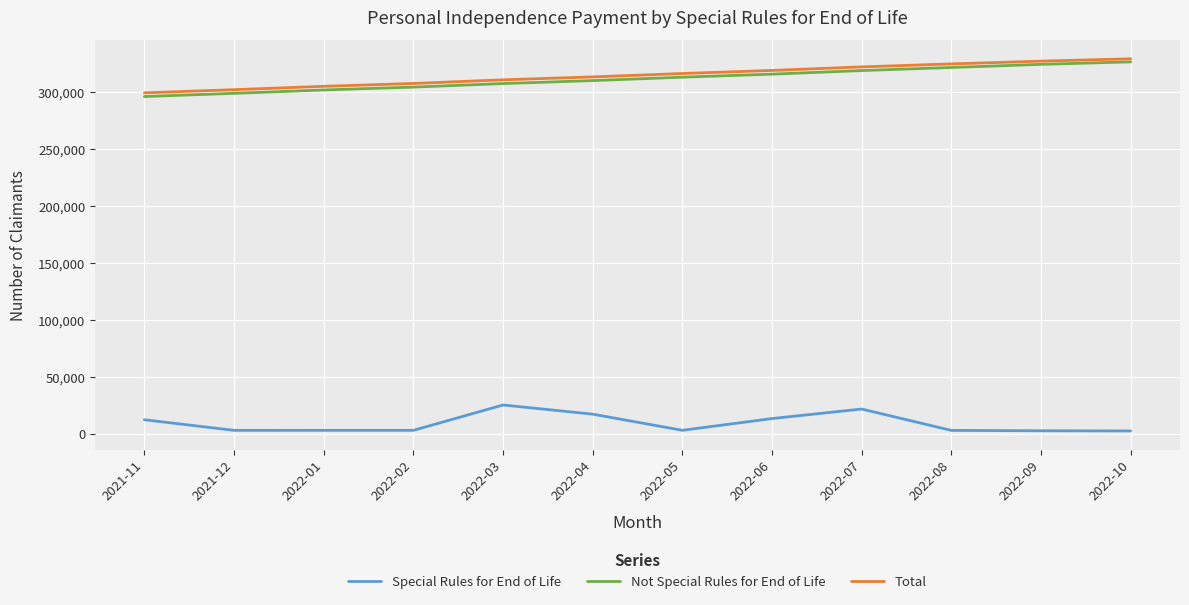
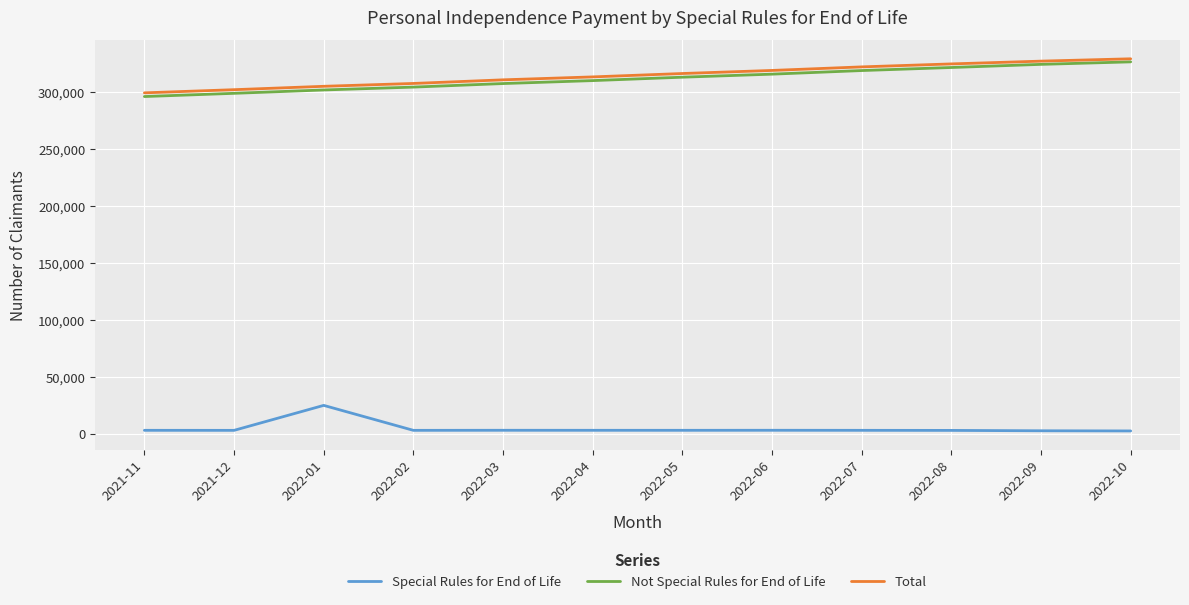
  {
    "Special Rules for End of Life": {
-     "2021-11": "13,000",
+     "2021-11": "3,000",
      "2021-12": "3,000",
-     "2022-01": "3,000",
+     "2022-01": "25,000",
      "2022-02": "3,000",
-     "2022-03": "25,000",
-     "2022-04": "17,000",
+     "2022-03": "3,000",
+     "2022-04": "3,000",
      "2022-05": "3,000",
-     "2022-06": "14,000",
-     "2022-07": "22,000",
+     "2022-06": "3,000",
+     "2022-07": "3,000",
      "2022-08": "3,000",
      "2022-09": "3,000",
      "2022-10": "3,000"
    },
    "Not Special Rules for End of Life": {
      "2021-11": "296,000",
      "2021-12": "299,000",
      "2022-01": "302,000",
      "2022-02": "304,000",
      "2022-03": "308,000",
      "2022-04": "310,000",
      "2022-05": "313,000",
      "2022-06": "316,000",
      "2022-07": "319,000",
      "2022-08": "322,000",
      "2022-09": "324,000",
      "2022-10": "327,000"
    },
    "Total": {
      "2021-11": "299,000",
      "2021-12": "302,000",
      "2022-01": "305,000",
      "2022-02": "308,000",
      "2022-03": "311,000",
      "2022-04": "313,000",
      "2022-05": "316,000",
      "2022-06": "319,000",
      "2022-07": "322,000",
      "2022-08": "325,000",
      "2022-09": "327,000",
      "2022-10": "329,000"
    }
  }
